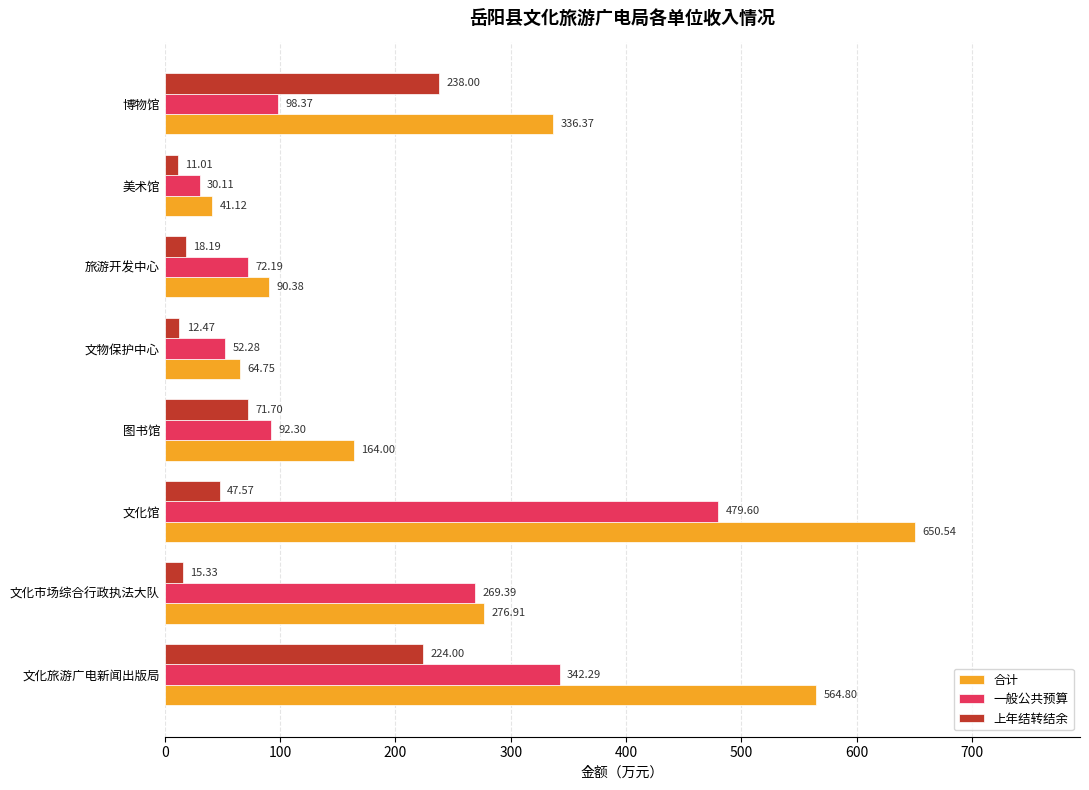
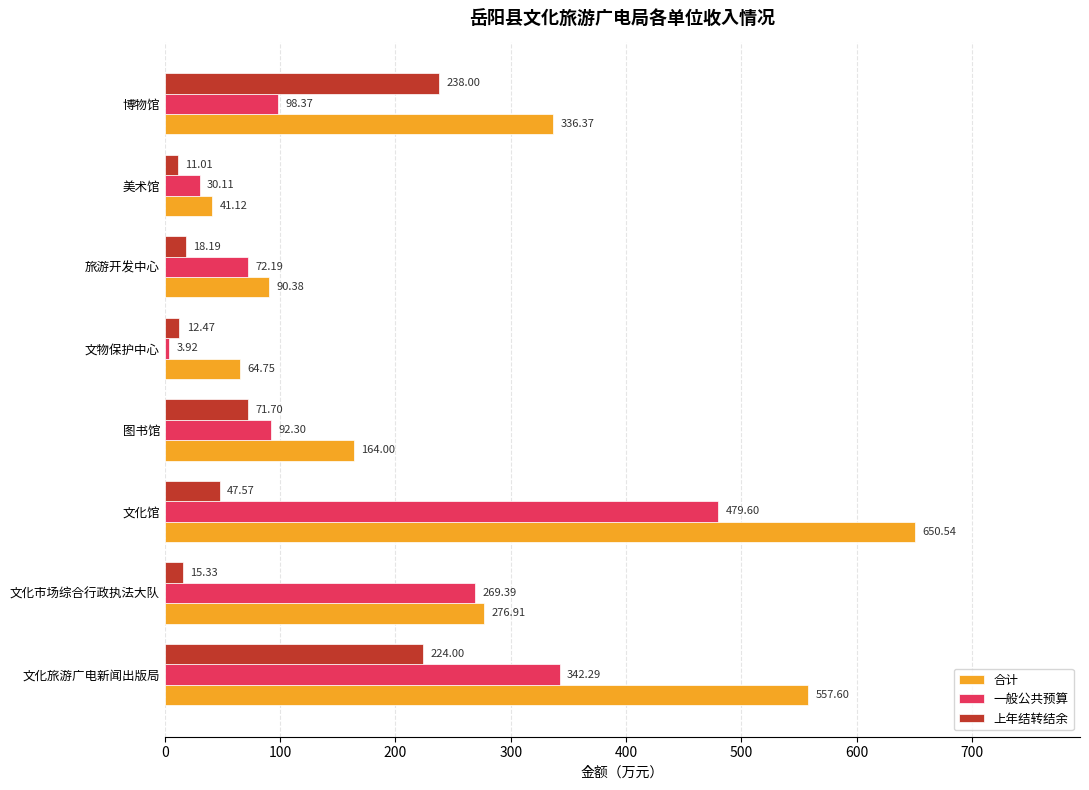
  {
    "合计": {
      "博物馆": 336.37,
      "美术馆": 41.12,
      "旅游开发中心": 90.38,
      "文物保护中心": 64.75,
      "图书馆": 164.00,
      "文化馆": 650.54,
      "文化市场综合行政执法大队": 276.91,
-     "文化旅游广电新闻出版局": 564.80
+     "文化旅游广电新闻出版局": 557.60
    },
    "一般公共预算": {
      "博物馆": 98.37,
      "美术馆": 30.11,
      "旅游开发中心": 72.19,
-     "文物保护中心": 52.28,
+     "文物保护中心": 3.92,
      "图书馆": 92.30,
      "文化馆": 479.60,
      "文化市场综合行政执法大队": 269.39,
      "文化旅游广电新闻出版局": 342.29
    },
    "上年结转结余": {
      "博物馆": 238.00,
      "美术馆": 11.01,
      "旅游开发中心": 18.19,
      "文物保护中心": 12.47,
      "图书馆": 71.70,
      "文化馆": 47.57,
      "文化市场综合行政执法大队": 15.33,
      "文化旅游广电新闻出版局": 224.00
    }
  }
